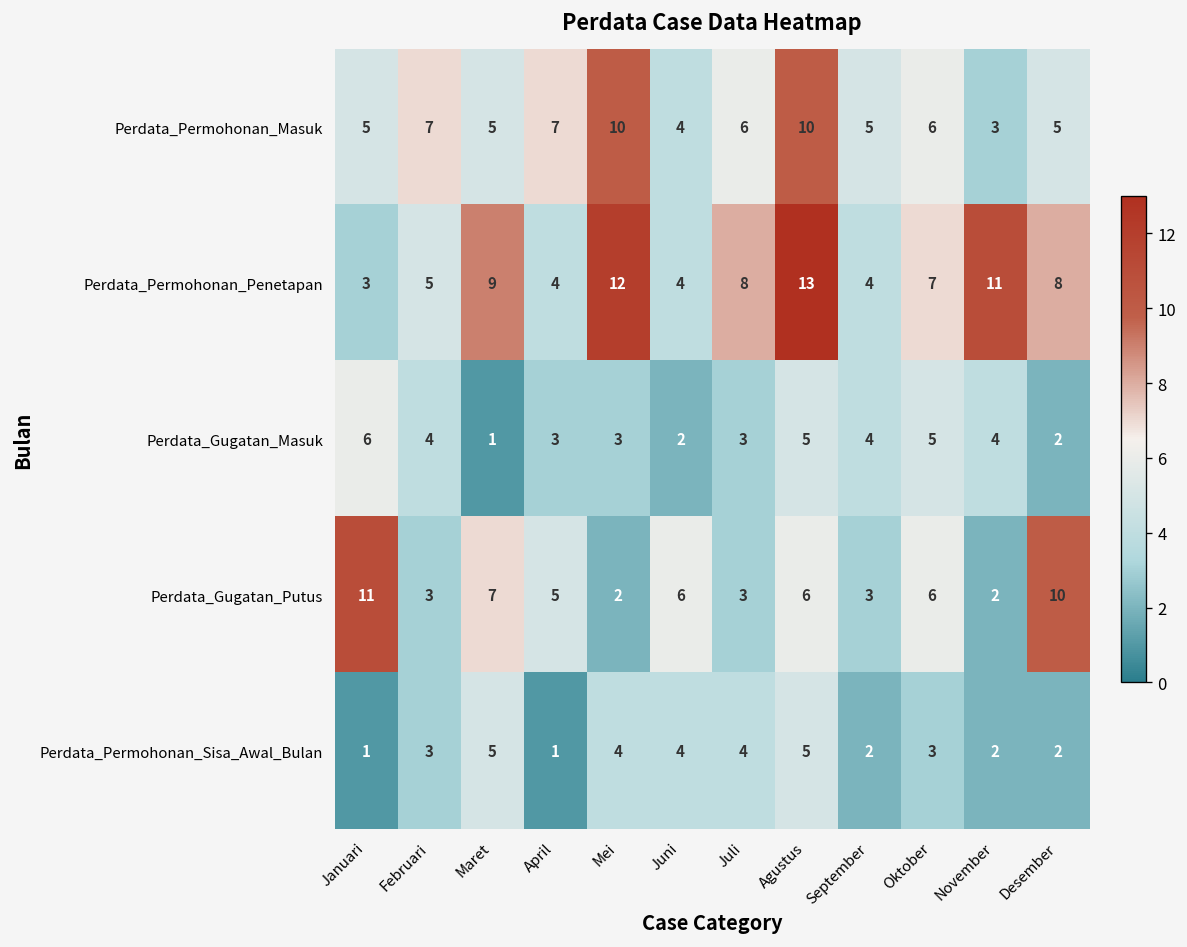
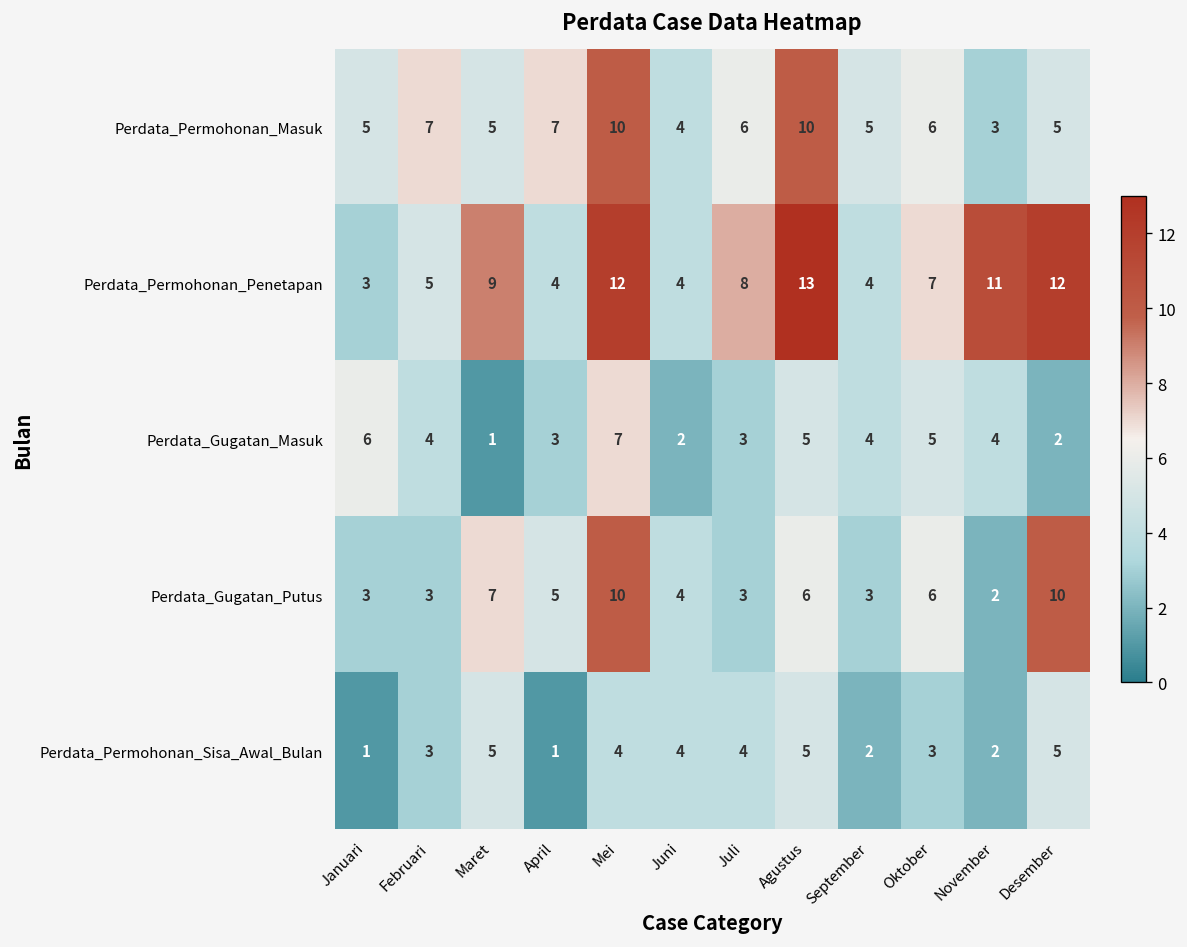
  {
    "Perdata_Permohonan_Masuk": {
      "Januari": 5,
      "Februari": 7,
      "Maret": 5,
      "April": 7,
      "Mei": 10,
      "Juni": 4,
      "Juli": 6,
      "Agustus": 10,
      "September": 5,
      "Oktober": 6,
      "November": 3,
      "Desember": 5
    },
    "Perdata_Permohonan_Penetapan": {
      "Januari": 3,
      "Februari": 5,
      "Maret": 9,
      "April": 4,
      "Mei": 12,
      "Juni": 4,
      "Juli": 8,
      "Agustus": 13,
      "September": 4,
      "Oktober": 7,
      "November": 11,
-     "Desember": 8
+     "Desember": 12
    },
    "Perdata_Gugatan_Masuk": {
      "Januari": 6,
      "Februari": 4,
      "Maret": 1,
      "April": 3,
-     "Mei": 3,
+     "Mei": 7,
      "Juni": 2,
      "Juli": 3,
      "Agustus": 5,
      "September": 4,
      "Oktober": 5,
      "November": 4,
      "Desember": 2
    },
    "Perdata_Gugatan_Putus": {
-     "Januari": 11,
+     "Januari": 3,
      "Februari": 3,
      "Maret": 7,
      "April": 5,
-     "Mei": 2,
-     "Juni": 6,
+     "Mei": 10,
+     "Juni": 4,
      "Juli": 3,
      "Agustus": 6,
      "September": 3,
      "Oktober": 6,
      "November": 2,
      "Desember": 10
    },
    "Perdata_Permohonan_Sisa_Awal_Bulan": {
      "Januari": 1,
      "Februari": 3,
      "Maret": 5,
      "April": 1,
      "Mei": 4,
      "Juni": 4,
      "Juli": 4,
      "Agustus": 5,
      "September": 2,
      "Oktober": 3,
      "November": 2,
-     "Desember": 2
+     "Desember": 5
    }
  }
